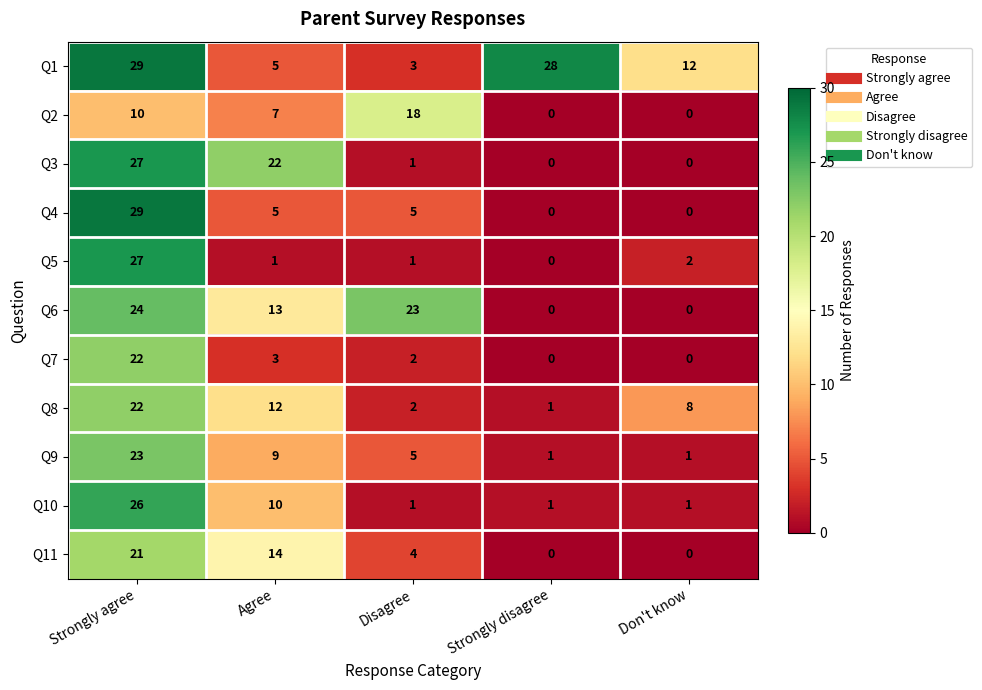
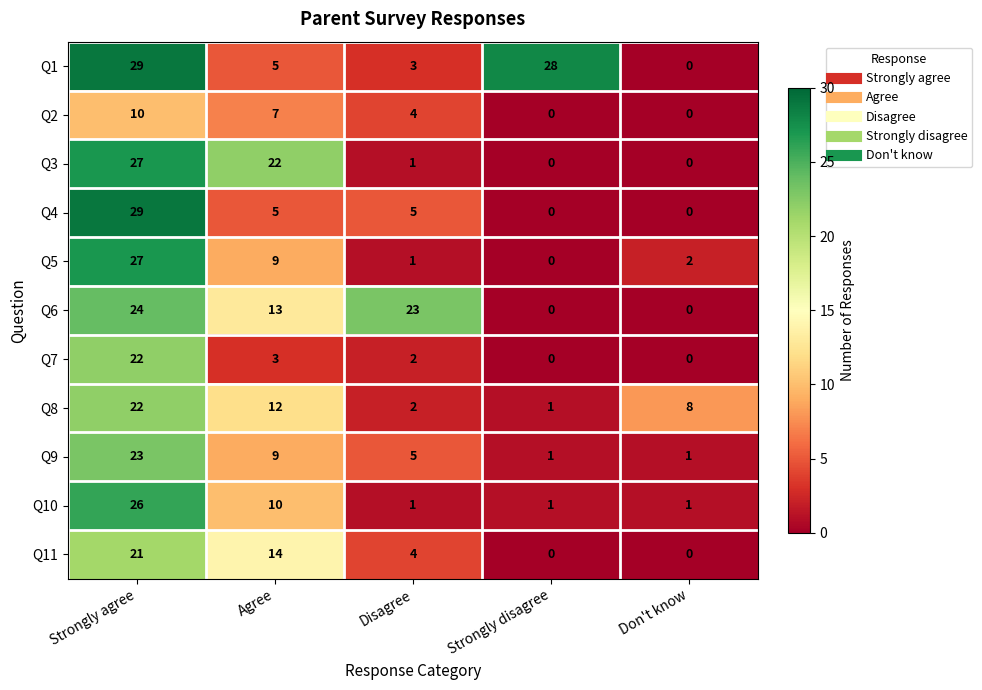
  {
    "Q1": {
      "Strongly agree": 29,
      "Agree": 5,
      "Disagree": 3,
      "Strongly disagree": 28,
-     "Don't know": 12
+     "Don't know": 0
    },
    "Q2": {
      "Strongly agree": 10,
      "Agree": 7,
-     "Disagree": 18,
+     "Disagree": 4,
      "Strongly disagree": 0,
      "Don't know": 0
    },
    "Q3": {
      "Strongly agree": 27,
      "Agree": 22,
      "Disagree": 1,
      "Strongly disagree": 0,
      "Don't know": 0
    },
    "Q4": {
      "Strongly agree": 29,
      "Agree": 5,
      "Disagree": 5,
      "Strongly disagree": 0,
      "Don't know": 0
    },
    "Q5": {
      "Strongly agree": 27,
-     "Agree": 1,
+     "Agree": 9,
      "Disagree": 1,
      "Strongly disagree": 0,
      "Don't know": 2
    },
    "Q6": {
      "Strongly agree": 24,
      "Agree": 13,
      "Disagree": 23,
      "Strongly disagree": 0,
      "Don't know": 0
    },
    "Q7": {
      "Strongly agree": 22,
      "Agree": 3,
      "Disagree": 2,
      "Strongly disagree": 0,
      "Don't know": 0
    },
    "Q8": {
      "Strongly agree": 22,
      "Agree": 12,
      "Disagree": 2,
      "Strongly disagree": 1,
      "Don't know": 8
    },
    "Q9": {
      "Strongly agree": 23,
      "Agree": 9,
      "Disagree": 5,
      "Strongly disagree": 1,
      "Don't know": 1
    },
    "Q10": {
      "Strongly agree": 26,
      "Agree": 10,
      "Disagree": 1,
      "Strongly disagree": 1,
      "Don't know": 1
    },
    "Q11": {
      "Strongly agree": 21,
      "Agree": 14,
      "Disagree": 4,
      "Strongly disagree": 0,
      "Don't know": 0
    }
  }
